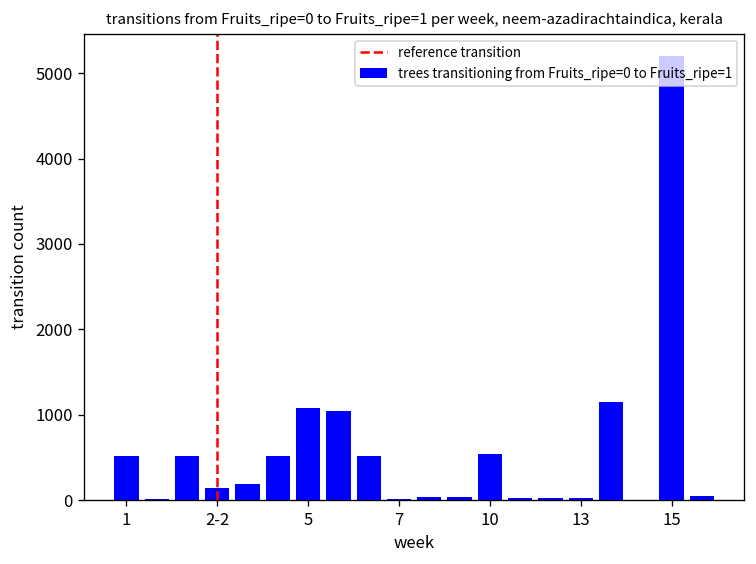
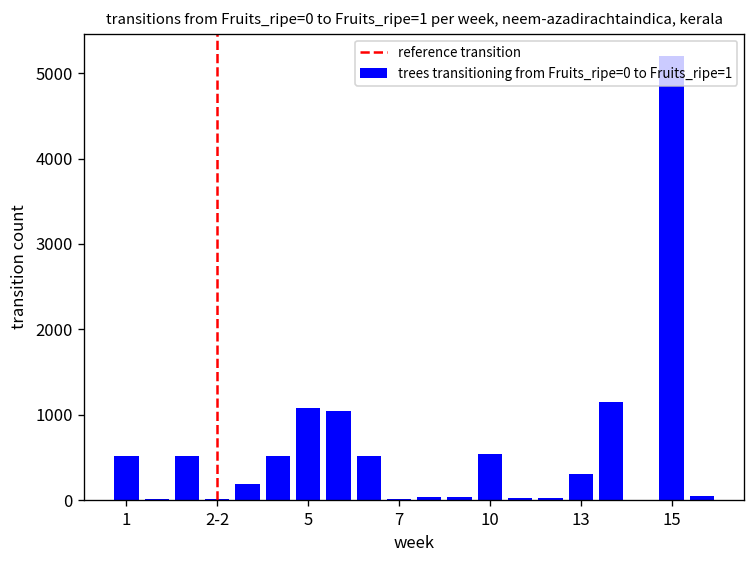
  {
    "1": 500,
-   "2-2": 100,
+   "2-2": 0,
    "5": 1100,
    "10": 500,
-   "13": 0
+   "13": 300
  }
